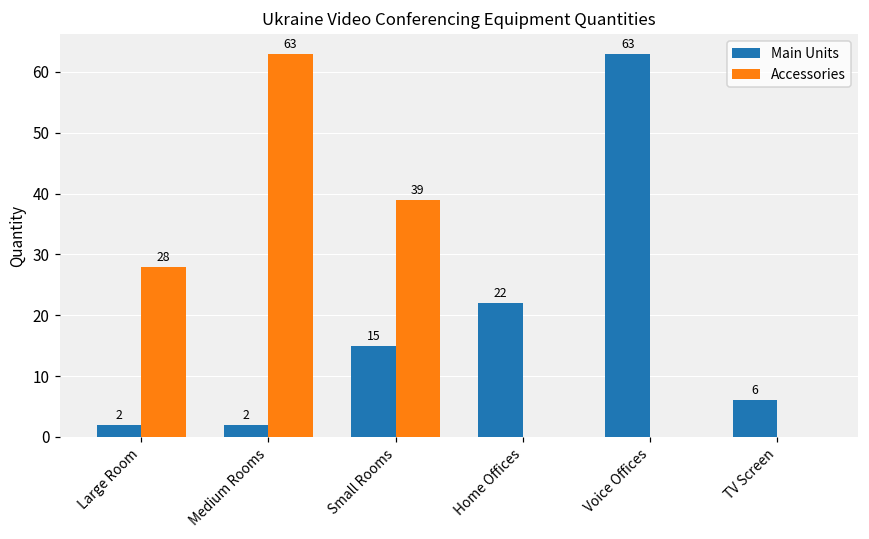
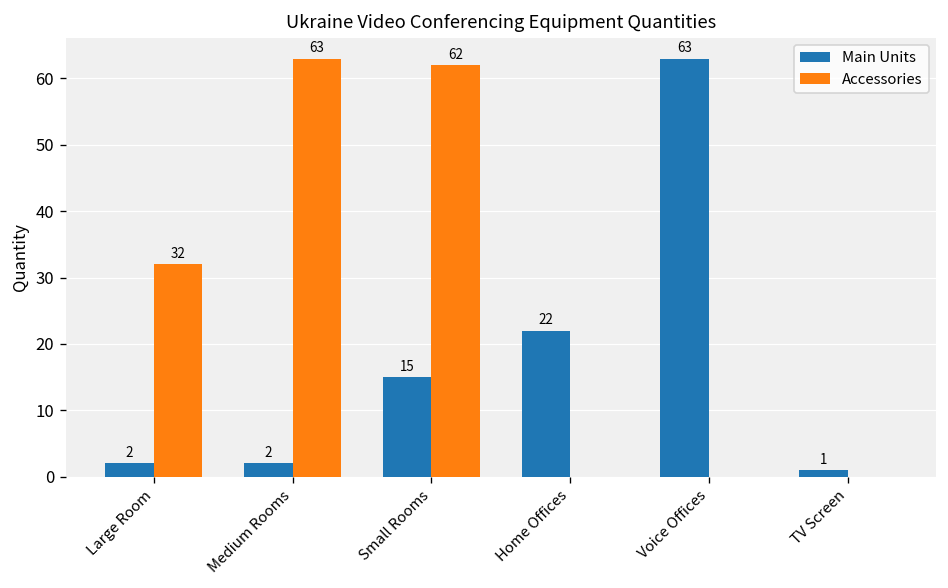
  {
    "Main Units": {
      "Large Room": 2,
      "Medium Rooms": 2,
      "Small Rooms": 15,
      "Home Offices": 22,
      "Voice Offices": 63,
-     "TV Screen": 6
+     "TV Screen": 1
    },
    "Accessories": {
-     "Large Room": 28,
+     "Large Room": 32,
      "Medium Rooms": 63,
-     "Small Rooms": 39
+     "Small Rooms": 62
    }
  }
